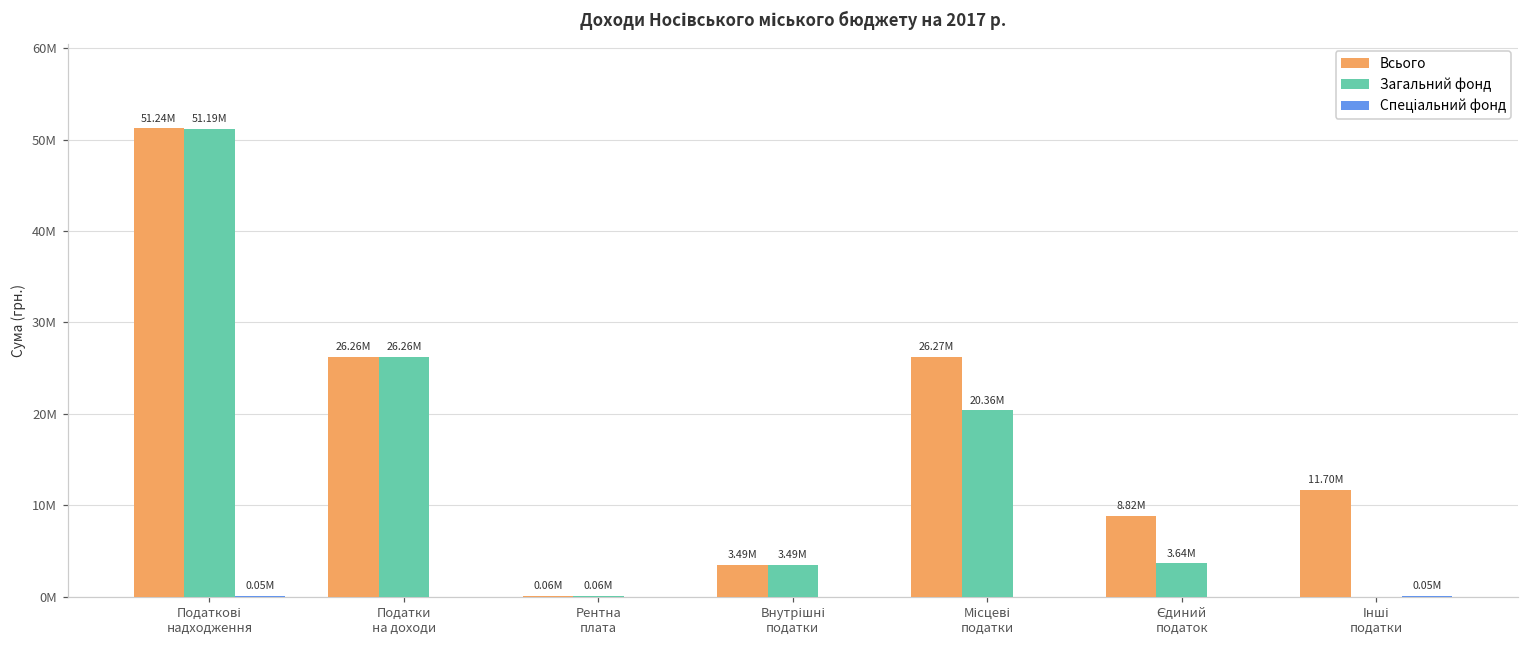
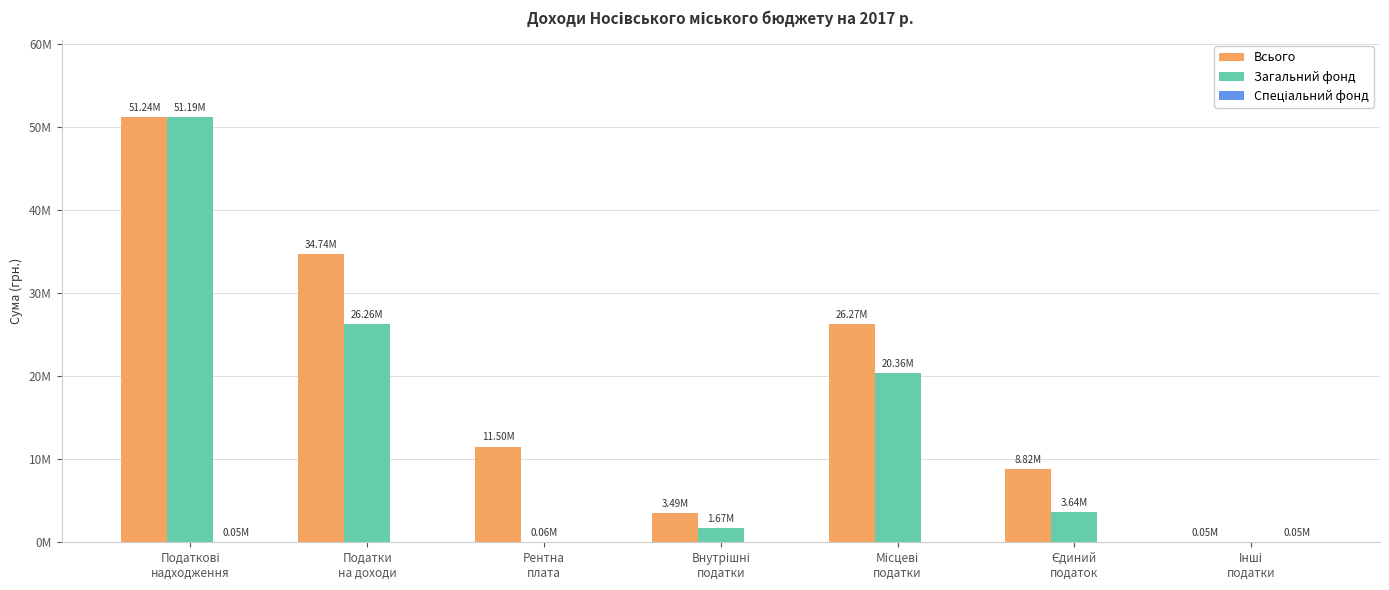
  {
    "Всього": {
      "Податкові надходження": "51.24M",
-     "Податки на доходи": "26.26M",
-     "Рентна плата": "0.06M",
+     "Податки на доходи": "34.74M",
+     "Рентна плата": "11.50M",
      "Внутрішні податки": "3.49M",
      "Місцеві податки": "26.27M",
      "Єдиний податок": "8.82M",
-     "Інші податки": "11.70M"
+     "Інші податки": "0.05M"
    },
    "Загальний фонд": {
      "Податкові надходження": "51.19M",
      "Податки на доходи": "26.26M",
      "Рентна плата": "0.06M",
-     "Внутрішні податки": "3.49M",
+     "Внутрішні податки": "1.67M",
      "Місцеві податки": "20.36M",
      "Єдиний податок": "3.64M"
    },
    "Спеціальний фонд": {
      "Податкові надходження": "0.05M",
      "Інші податки": "0.05M"
    }
  }
